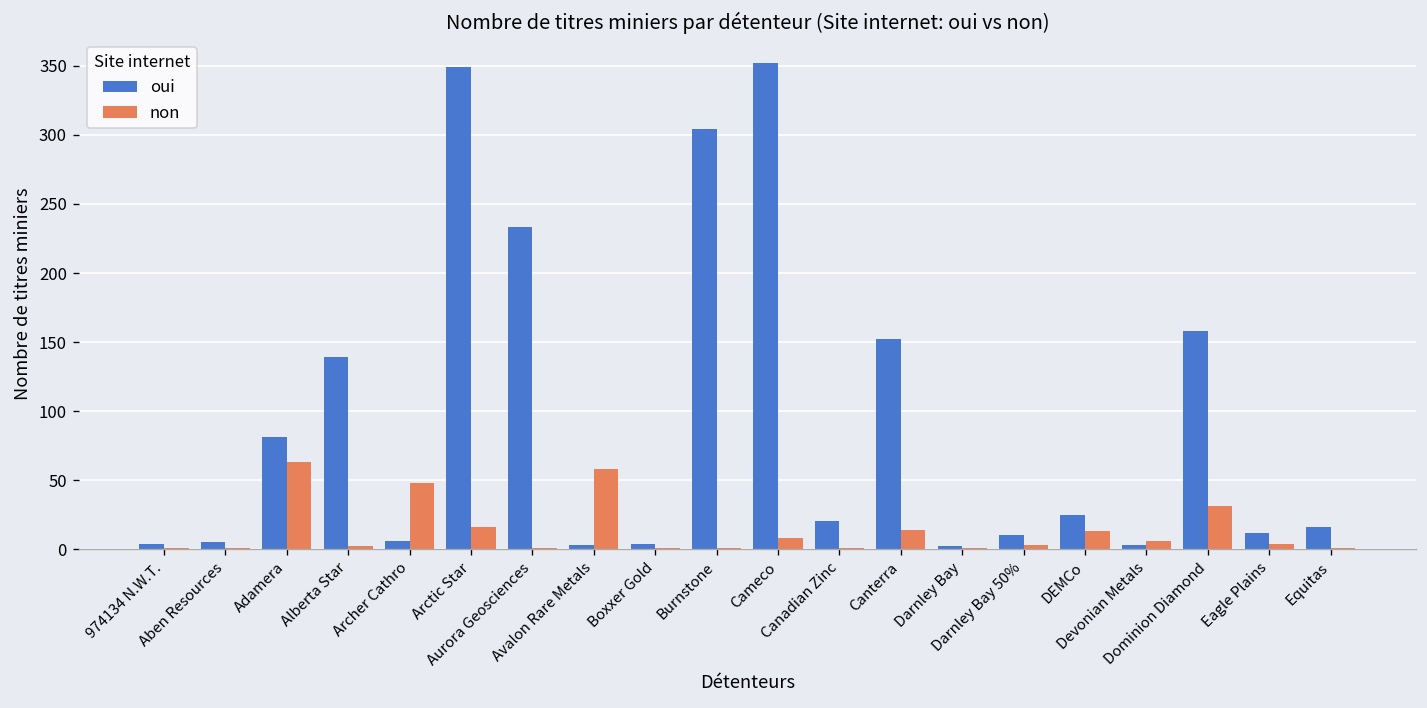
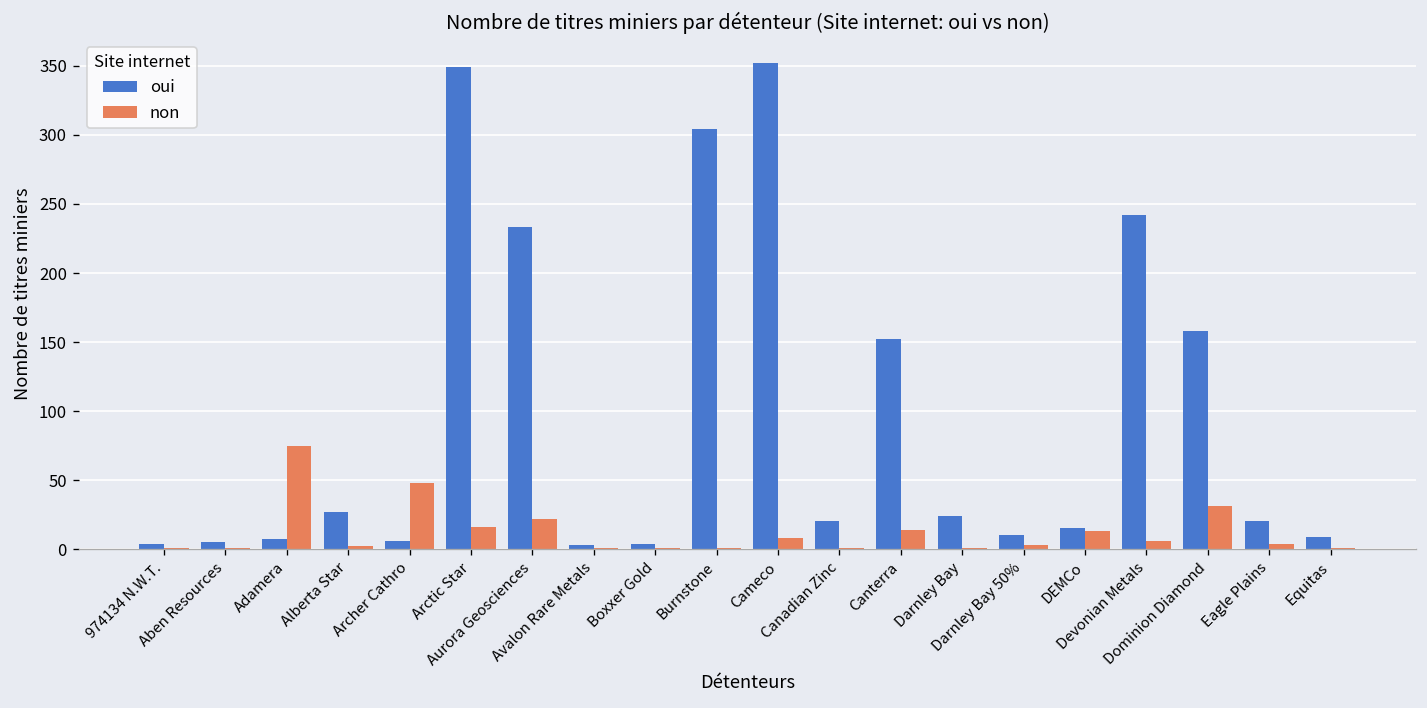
  {
    "oui": {
      "974134 N.W.T.": 4,
      "Aben Resources": 5,
-     "Adamera": 81,
-     "Alberta Star": 139,
+     "Adamera": 7,
+     "Alberta Star": 27,
      "Archer Cathro": 6,
      "Arctic Star": 349,
      "Aurora Geosciences": 233,
      "Avalon Rare Metals": 3,
      "Boxxer Gold": 4,
      "Burnstone": 304,
      "Cameco": 352,
      "Canadian Zinc": 20,
      "Canterra": 152,
-     "Darnley Bay": 2,
+     "Darnley Bay": 24,
      "Darnley Bay 50%": 10,
-     "DEMCo": 25,
-     "Devonian Metals": 3,
+     "DEMCo": 15,
+     "Devonian Metals": 242,
      "Dominion Diamond": 158,
-     "Eagle Plains": 12,
-     "Equitas": 16
+     "Eagle Plains": 20,
+     "Equitas": 9
    },
    "non": {
-     "Adamera": 63,
+     "Adamera": 75,
      "Archer Cathro": 48,
      "Arctic Star": 16,
-     "Aurora Geosciences": 1,
-     "Avalon Rare Metals": 58,
+     "Aurora Geosciences": 22,
+     "Avalon Rare Metals": 1,
      "Cameco": 8,
      "Canterra": 14,
      "Darnley Bay 50%": 3,
      "DEMCo": 13,
      "Devonian Metals": 6,
      "Dominion Diamond": 31,
      "Eagle Plains": 4
    }
  }
